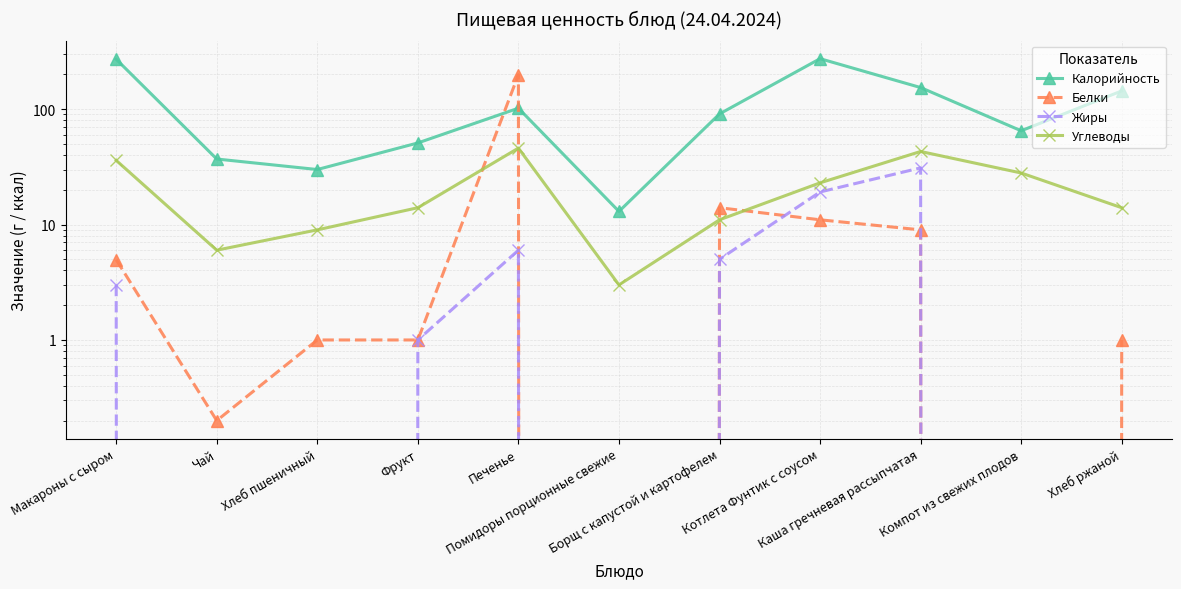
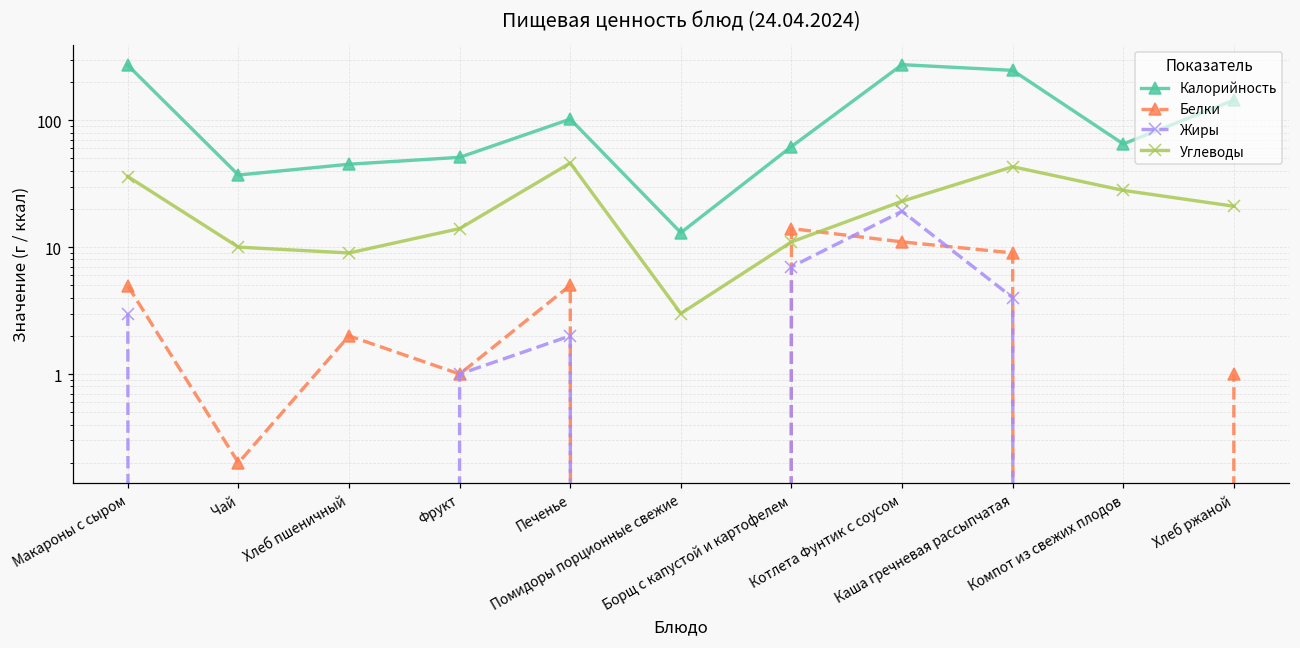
  {
    "Калорийность": {
      "Макароны с сыром": 270,
      "Чай": 37,
-     "Хлеб пшеничный": 30,
+     "Хлеб пшеничный": 45,
      "Фрукт": 50,
      "Печенье": 100,
      "Помидоры порционные свежие": 13,
-     "Борщ с капустой и картофелем": 90,
+     "Борщ с капустой и картофелем": 60,
      "Котлета Фунтик с соусом": 270,
-     "Каша гречневая рассыпчатая": 150,
+     "Каша гречневая рассыпчатая": 250,
      "Компот из свежих плодов": 70
    },
    "Белки": {
      "Макароны с сыром": 5,
      "Чай": 0.20,
-     "Хлеб пшеничный": 1,
-     "Печенье": 200,
+     "Хлеб пшеничный": 2,
+     "Печенье": 5,
      "Борщ с капустой и картофелем": 14,
      "Котлета Фунтик с соусом": 11,
      "Каша гречневая рассыпчатая": 9,
      "Хлеб ржаной": 1
    },
    "Жиры": {
      "Макароны с сыром": 3,
-     "Печенье": 6,
-     "Борщ с капустой и картофелем": 5,
+     "Печенье": 2,
+     "Борщ с капустой и картофелем": 7,
      "Котлета Фунтик с соусом": 19,
-     "Каша гречневая рассыпчатая": 31
+     "Каша гречневая рассыпчатая": 4
    },
    "Углеводы": {
      "Макароны с сыром": 36,
-     "Чай": 6,
+     "Чай": 10,
      "Хлеб пшеничный": 9,
      "Фрукт": 14,
      "Печенье": 46,
      "Помидоры порционные свежие": 3,
      "Борщ с капустой и картофелем": 11,
      "Котлета Фунтик с соусом": 23,
      "Каша гречневая рассыпчатая": 43,
      "Компот из свежих плодов": 28,
-     "Хлеб ржаной": 14
+     "Хлеб ржаной": 21
    }
  }
